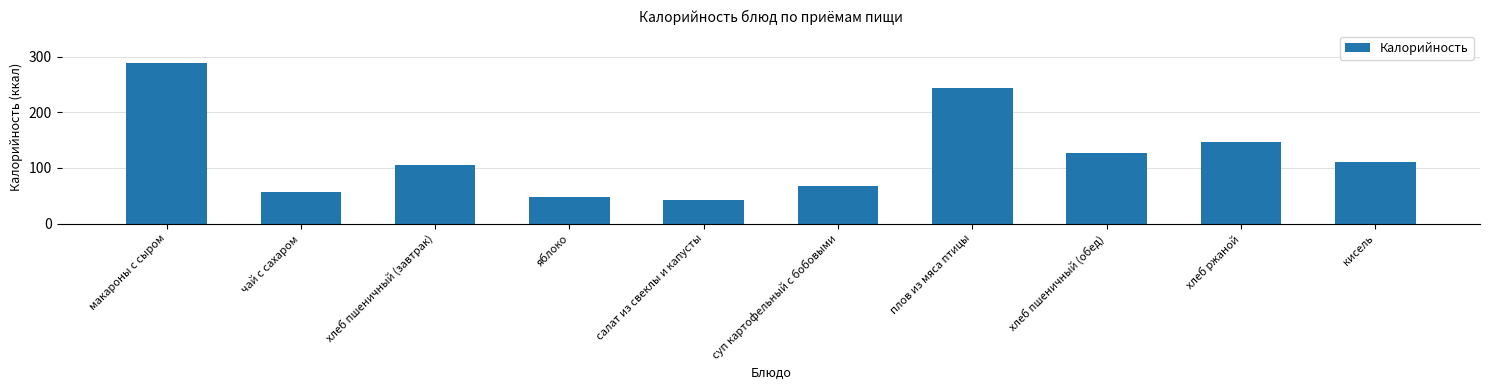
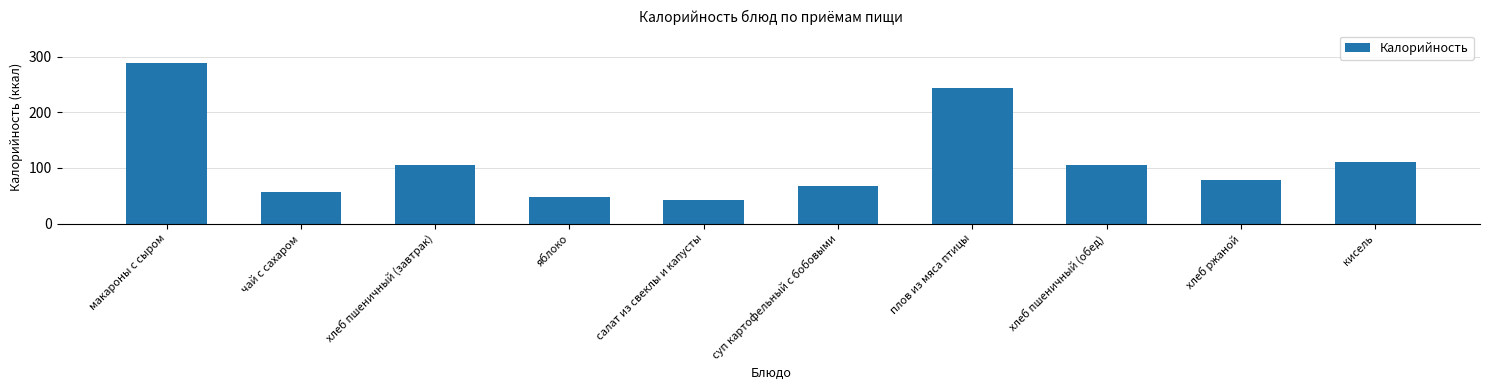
  {
    "макароны с сыром": 290,
    "чай с сахаром": 60,
    "хлеб пшеничный (завтрак)": 110,
    "яблоко": 50,
    "салат из свеклы и капусты": 40,
    "суп картофельный с бобовыми": 70,
    "плов из мяса птицы": 240,
-   "хлеб пшеничный (обед)": 130,
-   "хлеб ржаной": 150,
+   "хлеб пшеничный (обед)": 110,
+   "хлеб ржаной": 80,
    "кисель": 110
  }
